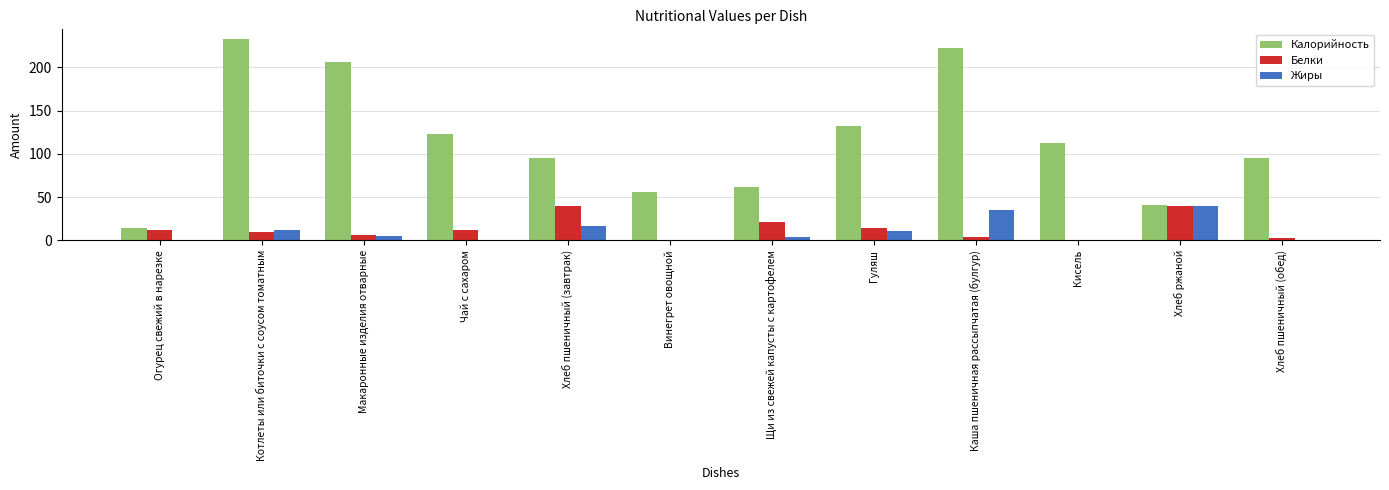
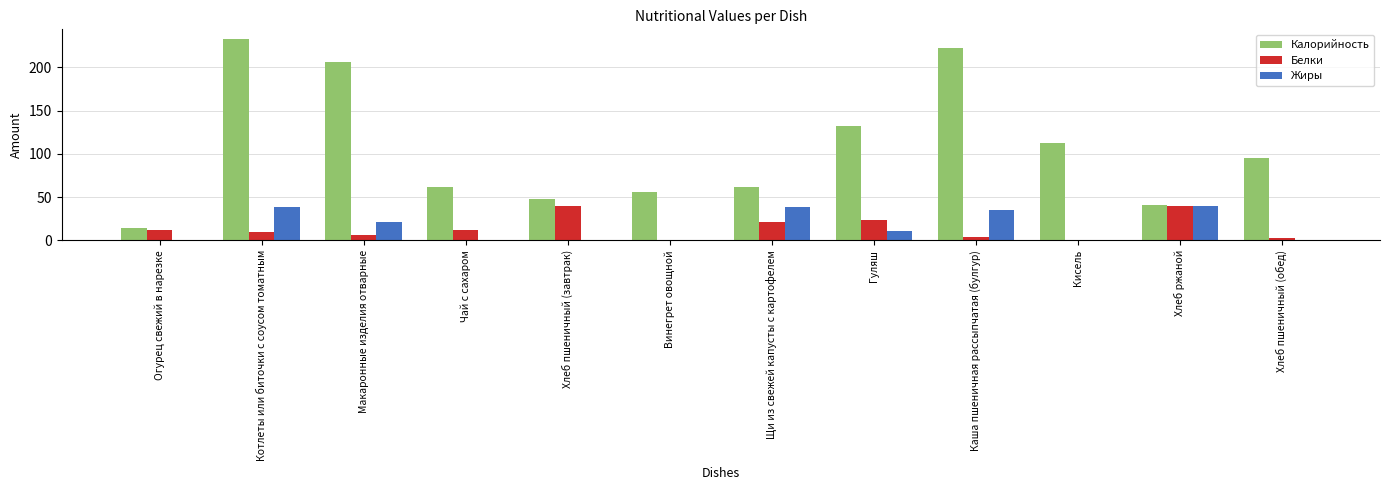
  {
    "Калорийность": {
      "Огурец свежий в нарезке": 10,
      "Котлеты или биточки с соусом томатным": 230,
      "Макаронные изделия отварные": 210,
-     "Чай с сахаром": 120,
-     "Хлеб пшеничный (завтрак)": 100,
+     "Чай с сахаром": 60,
+     "Хлеб пшеничный (завтрак)": 50,
      "Винегрет овощной": 60,
      "Щи из свежей капусты с картофелем": 60,
      "Гуляш": 130,
      "Каша пшеничная рассыпчатая (булгур)": 220,
      "Кисель": 110,
      "Хлеб ржаной": 40,
      "Хлеб пшеничный (обед)": 90
    },
    "Белки": {
      "Огурец свежий в нарезке": 10,
      "Котлеты или биточки с соусом томатным": 10,
      "Макаронные изделия отварные": 10,
      "Чай с сахаром": 10,
      "Хлеб пшеничный (завтрак)": 40,
      "Щи из свежей капусты с картофелем": 20,
-     "Гуляш": 10,
+     "Гуляш": 20,
      "Каша пшеничная рассыпчатая (булгур)": 0,
      "Хлеб ржаной": 40,
      "Хлеб пшеничный (обед)": 0
    },
    "Жиры": {
-     "Котлеты или биточки с соусом томатным": 10,
-     "Макаронные изделия отварные": 0,
+     "Котлеты или биточки с соусом томатным": 40,
+     "Макаронные изделия отварные": 20,
      "Чай с сахаром": 0,
-     "Хлеб пшеничный (завтрак)": 20,
-     "Щи из свежей капусты с картофелем": 0,
+     "Хлеб пшеничный (завтрак)": 0,
+     "Щи из свежей капусты с картофелем": 40,
      "Гуляш": 10,
      "Каша пшеничная рассыпчатая (булгур)": 30,
      "Хлеб ржаной": 40
    }
  }
